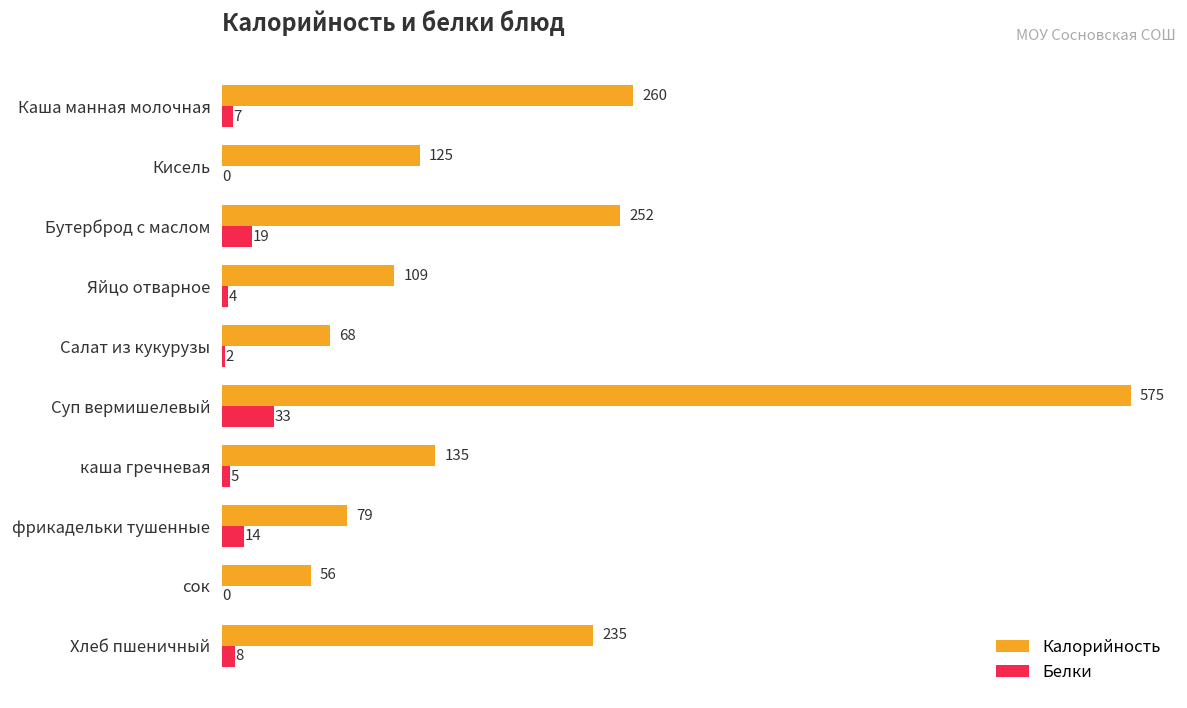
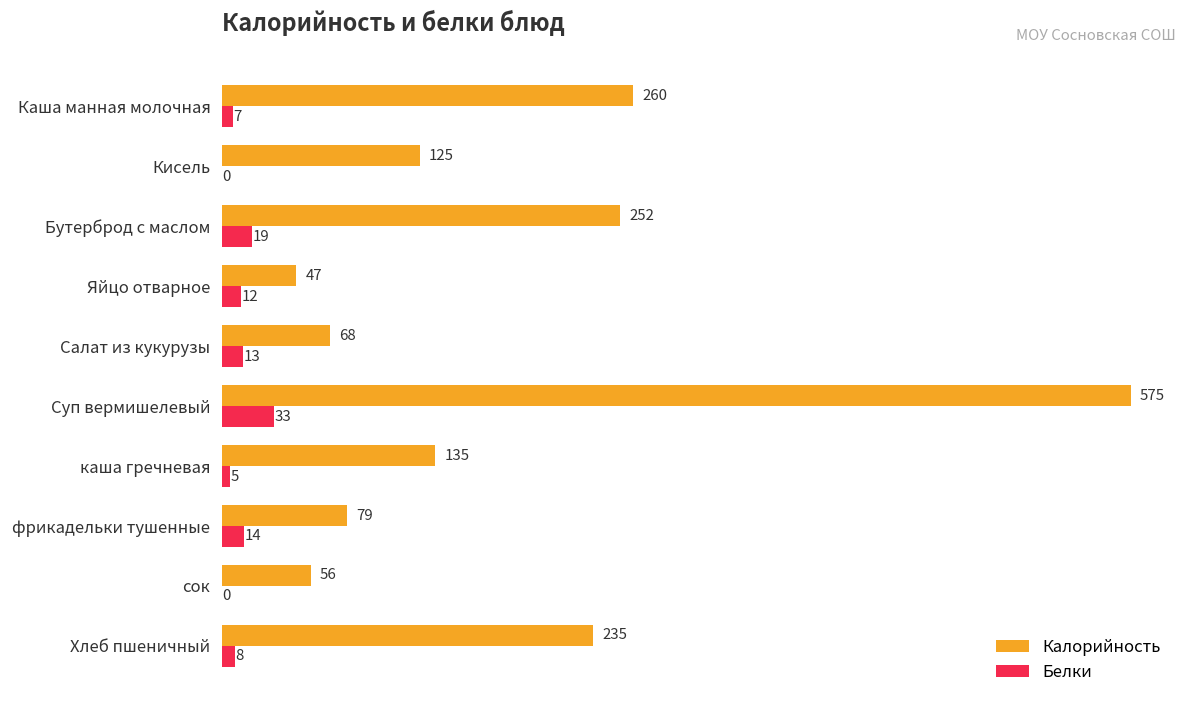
  {
    "Калорийность": {
      "Каша манная молочная": 260,
      "Кисель": 125,
      "Бутерброд с маслом": 252,
-     "Яйцо отварное": 109,
+     "Яйцо отварное": 47,
      "Салат из кукурузы": 68,
      "Суп вермишелевый": 575,
      "каша гречневая": 135,
      "фрикадельки тушенные": 79,
      "сок": 56,
      "Хлеб пшеничный": 235
    },
    "Белки": {
      "Каша манная молочная": 7,
      "Кисель": 0,
      "Бутерброд с маслом": 19,
-     "Яйцо отварное": 4,
-     "Салат из кукурузы": 2,
+     "Яйцо отварное": 12,
+     "Салат из кукурузы": 13,
      "Суп вермишелевый": 33,
      "каша гречневая": 5,
      "фрикадельки тушенные": 14,
      "сок": 0,
      "Хлеб пшеничный": 8
    }
  }
